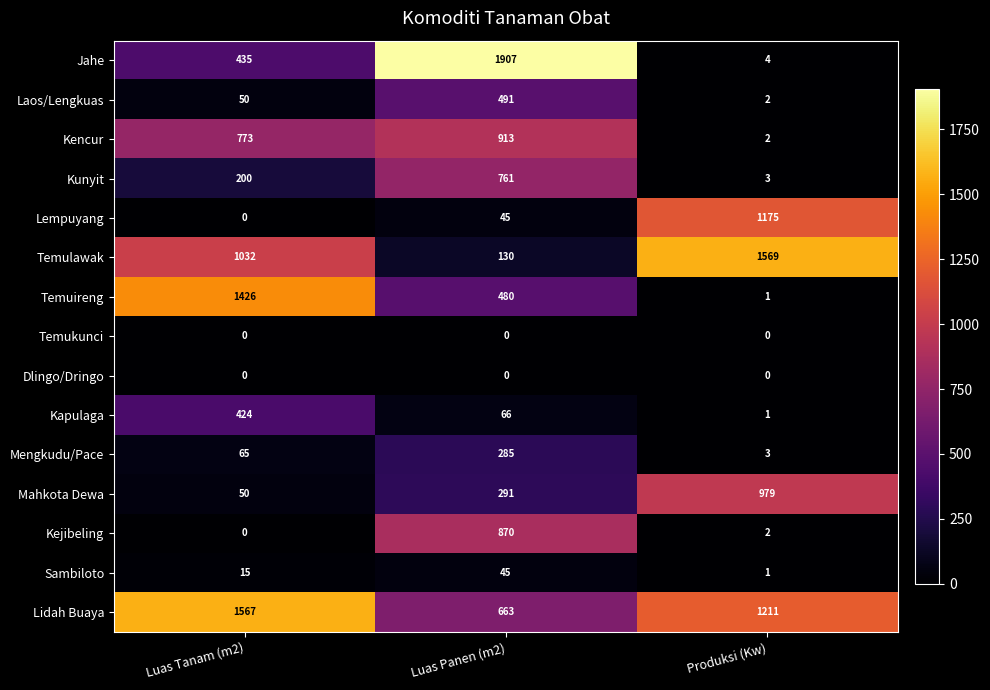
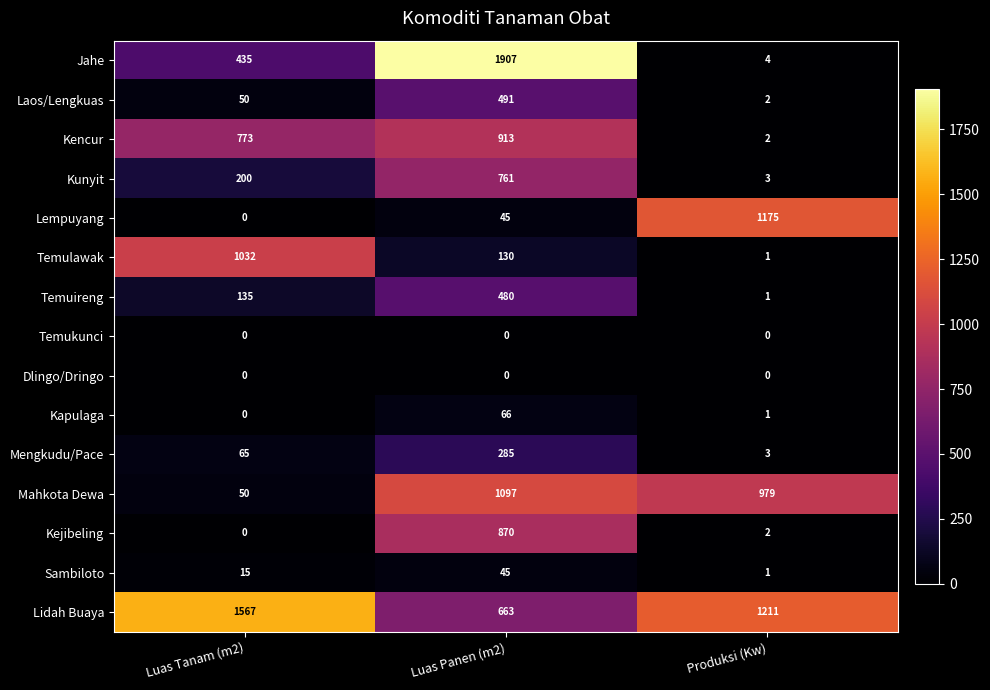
  {
    "Jahe": {
      "Luas Tanam (m2)": 435,
      "Luas Panen (m2)": 1907,
      "Produksi (Kw)": 4
    },
    "Laos/Lengkuas": {
      "Luas Tanam (m2)": 50,
      "Luas Panen (m2)": 491,
      "Produksi (Kw)": 2
    },
    "Kencur": {
      "Luas Tanam (m2)": 773,
      "Luas Panen (m2)": 913,
      "Produksi (Kw)": 2
    },
    "Kunyit": {
      "Luas Tanam (m2)": 200,
      "Luas Panen (m2)": 761,
      "Produksi (Kw)": 3
    },
    "Lempuyang": {
      "Luas Tanam (m2)": 0,
      "Luas Panen (m2)": 45,
      "Produksi (Kw)": 1175
    },
    "Temulawak": {
      "Luas Tanam (m2)": 1032,
      "Luas Panen (m2)": 130,
-     "Produksi (Kw)": 1569
+     "Produksi (Kw)": 1
    },
    "Temuireng": {
-     "Luas Tanam (m2)": 1426,
+     "Luas Tanam (m2)": 135,
      "Luas Panen (m2)": 480,
      "Produksi (Kw)": 1
    },
    "Temukunci": {
      "Luas Tanam (m2)": 0,
      "Luas Panen (m2)": 0,
      "Produksi (Kw)": 0
    },
    "Dlingo/Dringo": {
      "Luas Tanam (m2)": 0,
      "Luas Panen (m2)": 0,
      "Produksi (Kw)": 0
    },
    "Kapulaga": {
-     "Luas Tanam (m2)": 424,
+     "Luas Tanam (m2)": 0,
      "Luas Panen (m2)": 66,
      "Produksi (Kw)": 1
    },
    "Mengkudu/Pace": {
      "Luas Tanam (m2)": 65,
      "Luas Panen (m2)": 285,
      "Produksi (Kw)": 3
    },
    "Mahkota Dewa": {
      "Luas Tanam (m2)": 50,
-     "Luas Panen (m2)": 291,
+     "Luas Panen (m2)": 1097,
      "Produksi (Kw)": 979
    },
    "Kejibeling": {
      "Luas Tanam (m2)": 0,
      "Luas Panen (m2)": 870,
      "Produksi (Kw)": 2
    },
    "Sambiloto": {
      "Luas Tanam (m2)": 15,
      "Luas Panen (m2)": 45,
      "Produksi (Kw)": 1
    },
    "Lidah Buaya": {
      "Luas Tanam (m2)": 1567,
      "Luas Panen (m2)": 663,
      "Produksi (Kw)": 1211
    }
  }
